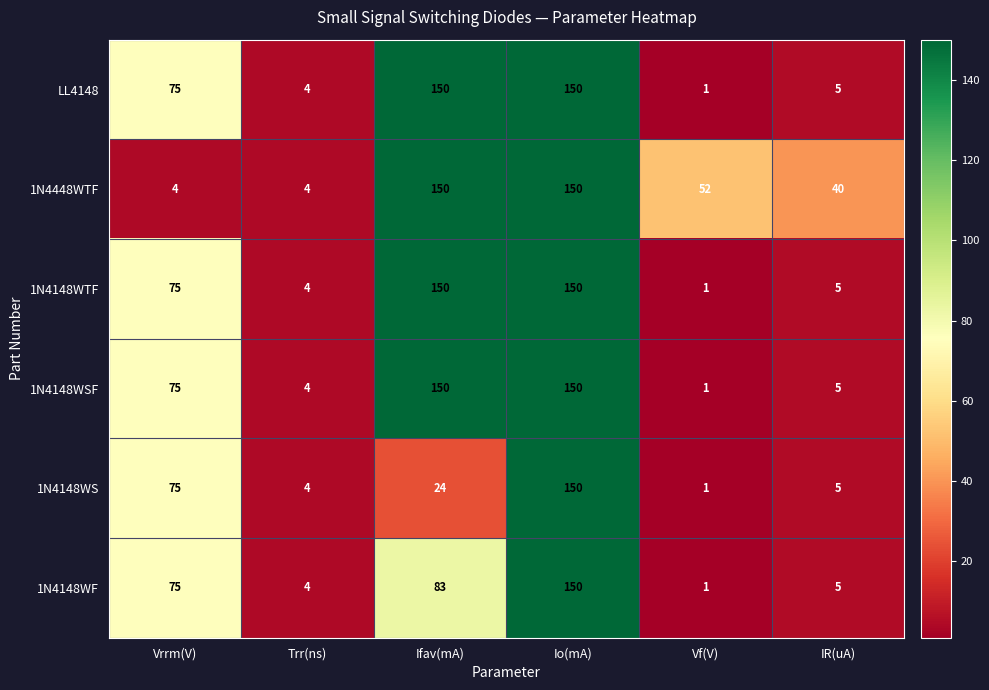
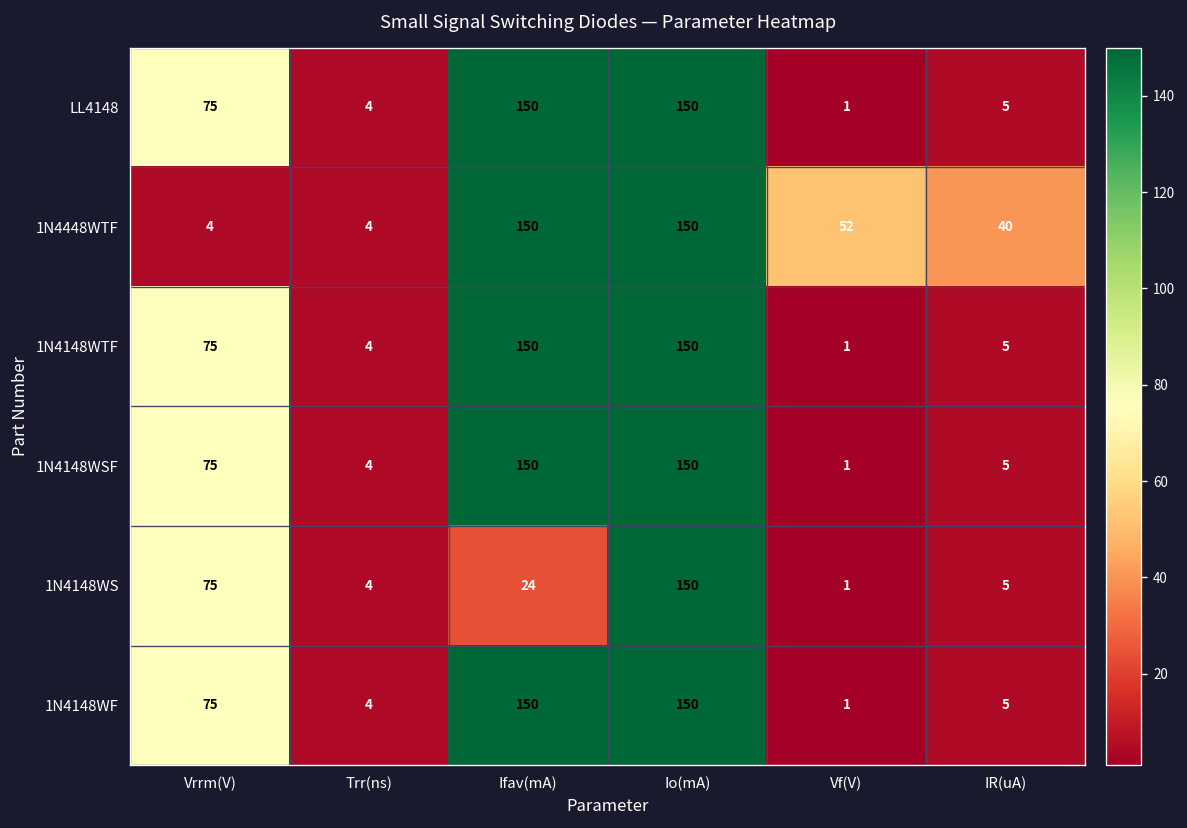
  {
    "LL4148": {
      "Vrrm(V)": 75,
      "Trr(ns)": 4,
      "Ifav(mA)": 150,
      "Io(mA)": 150,
      "Vf(V)": 1,
      "IR(uA)": 5
    },
    "1N4448WTF": {
      "Vrrm(V)": 4,
      "Trr(ns)": 4,
      "Ifav(mA)": 150,
      "Io(mA)": 150,
      "Vf(V)": 52,
      "IR(uA)": 40
    },
    "1N4148WTF": {
      "Vrrm(V)": 75,
      "Trr(ns)": 4,
      "Ifav(mA)": 150,
      "Io(mA)": 150,
      "Vf(V)": 1,
      "IR(uA)": 5
    },
    "1N4148WSF": {
      "Vrrm(V)": 75,
      "Trr(ns)": 4,
      "Ifav(mA)": 150,
      "Io(mA)": 150,
      "Vf(V)": 1,
      "IR(uA)": 5
    },
    "1N4148WS": {
      "Vrrm(V)": 75,
      "Trr(ns)": 4,
      "Ifav(mA)": 24,
      "Io(mA)": 150,
      "Vf(V)": 1,
      "IR(uA)": 5
    },
    "1N4148WF": {
      "Vrrm(V)": 75,
      "Trr(ns)": 4,
-     "Ifav(mA)": 83,
+     "Ifav(mA)": 150,
      "Io(mA)": 150,
      "Vf(V)": 1,
      "IR(uA)": 5
    }
  }
